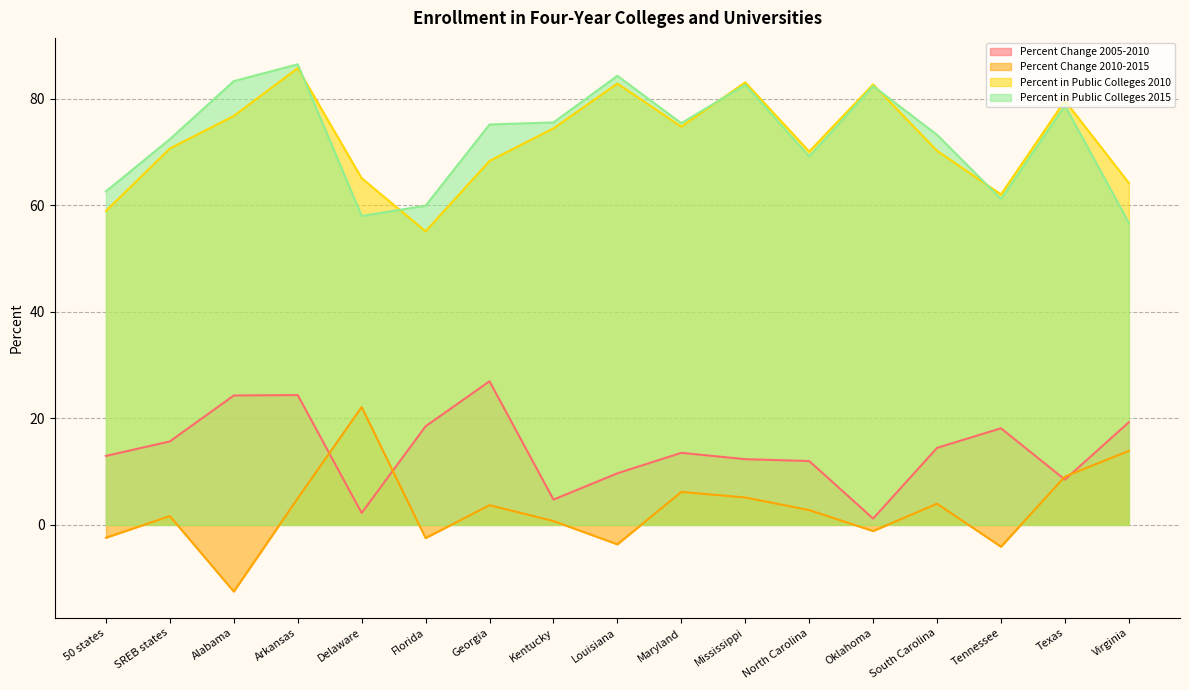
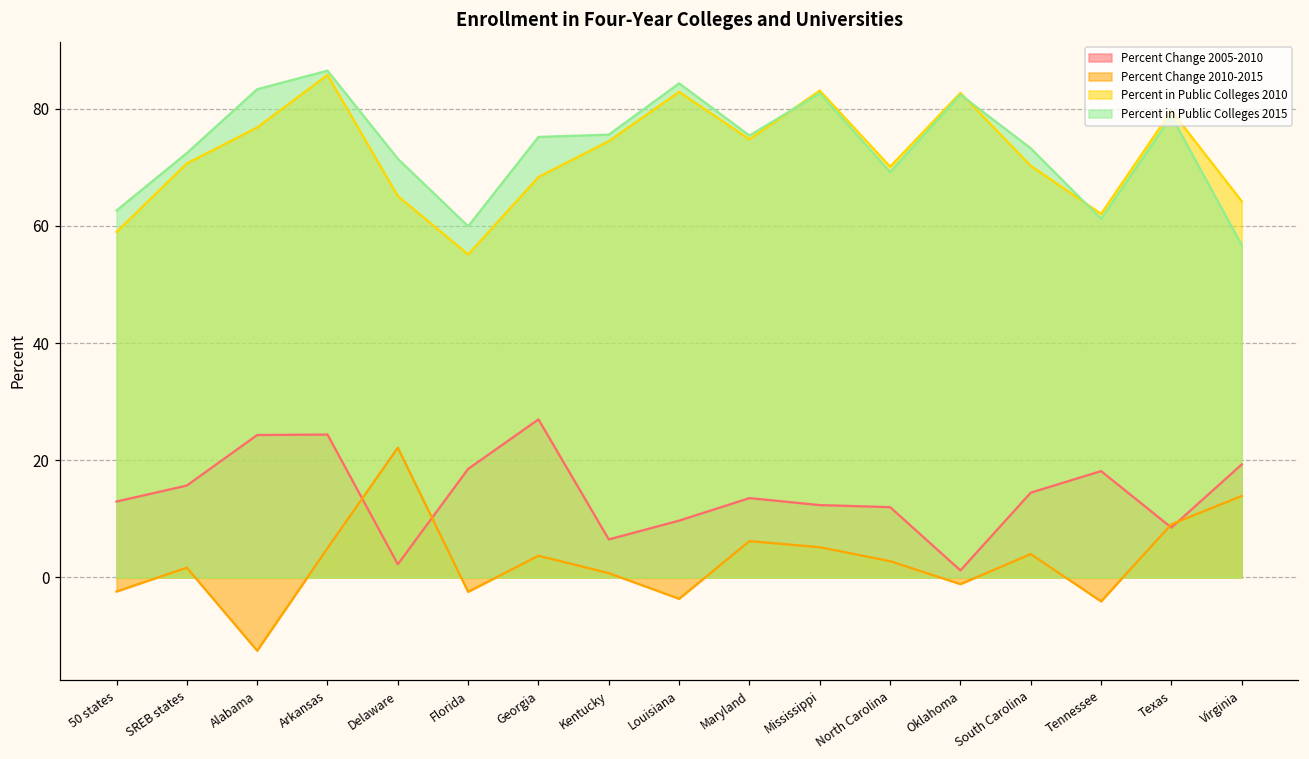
  {
    "Percent Change 2005-2010": {
      "50 states": 13,
      "SREB states": 16,
      "Alabama": 24,
      "Arkansas": 24,
      "Delaware": 2,
      "Florida": 19,
      "Georgia": 27,
-     "Kentucky": 5,
+     "Kentucky": 6,
      "Louisiana": 10,
      "Maryland": 14,
      "Mississippi": 12,
      "North Carolina": 12,
      "Oklahoma": 1,
      "South Carolina": 14,
      "Tennessee": 18,
      "Texas": 8,
      "Virginia": 19
    },
    "Percent in Public Colleges 2015": {
      "50 states": 63,
      "SREB states": 72,
      "Alabama": 83,
      "Arkansas": 87,
-     "Delaware": 58,
+     "Delaware": 71,
      "Florida": 60,
      "Georgia": 75,
      "Kentucky": 76,
      "Louisiana": 84,
      "Maryland": 75,
      "North Carolina": 69,
      "South Carolina": 73,
      "Tennessee": 61,
      "Virginia": 57
    }
  }
